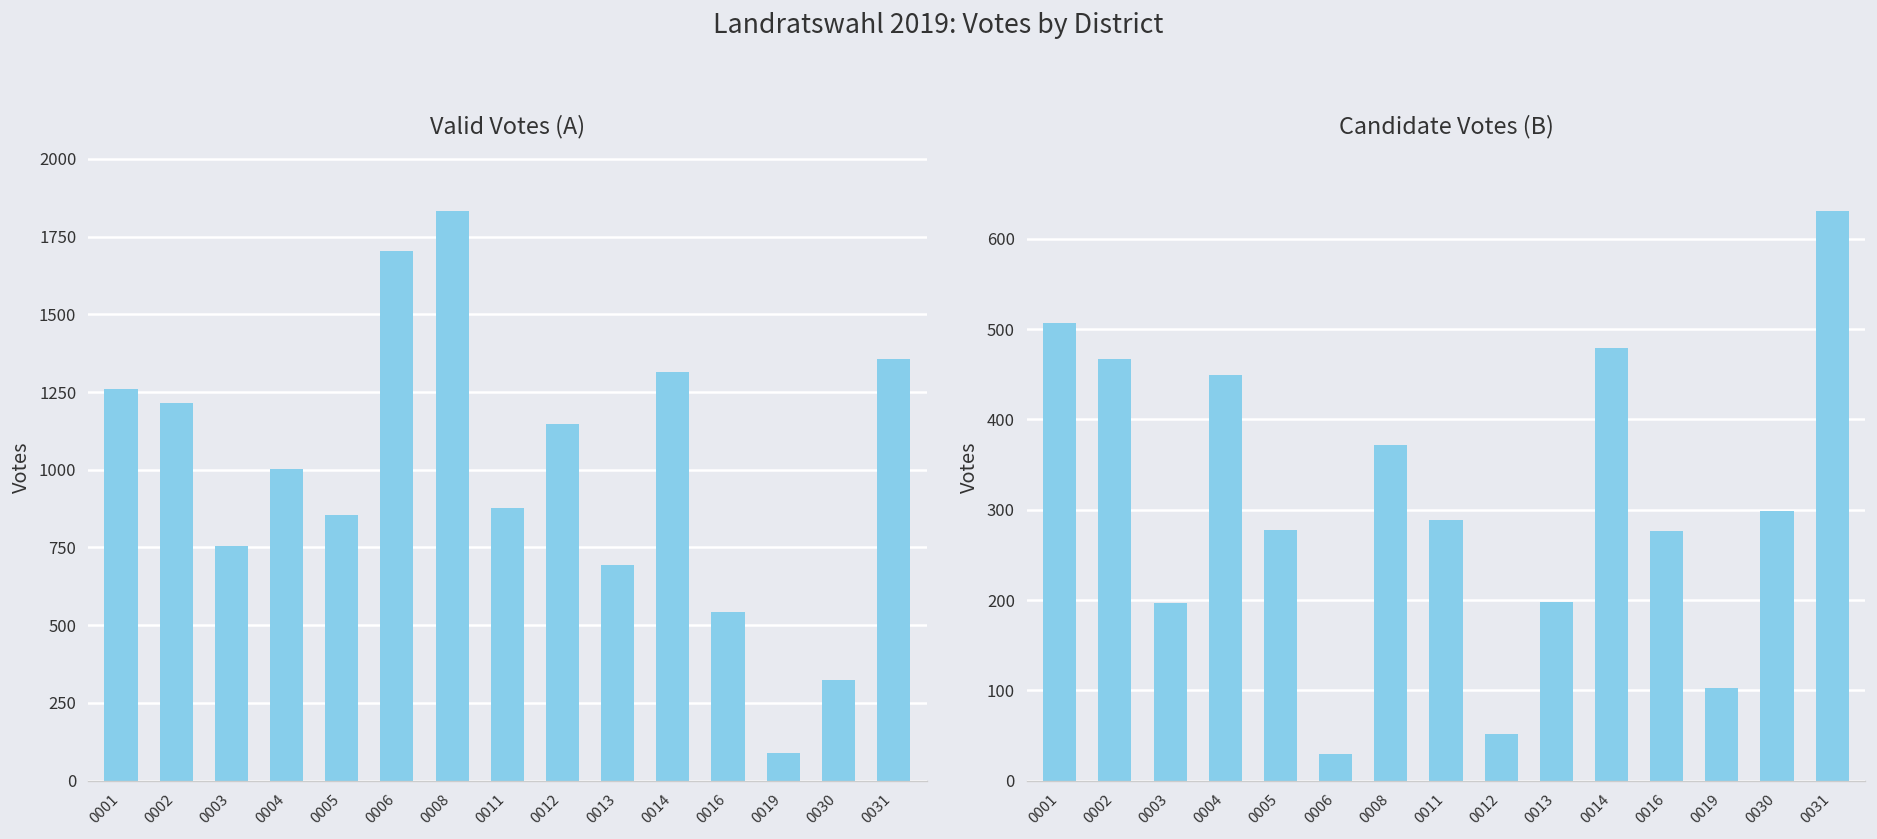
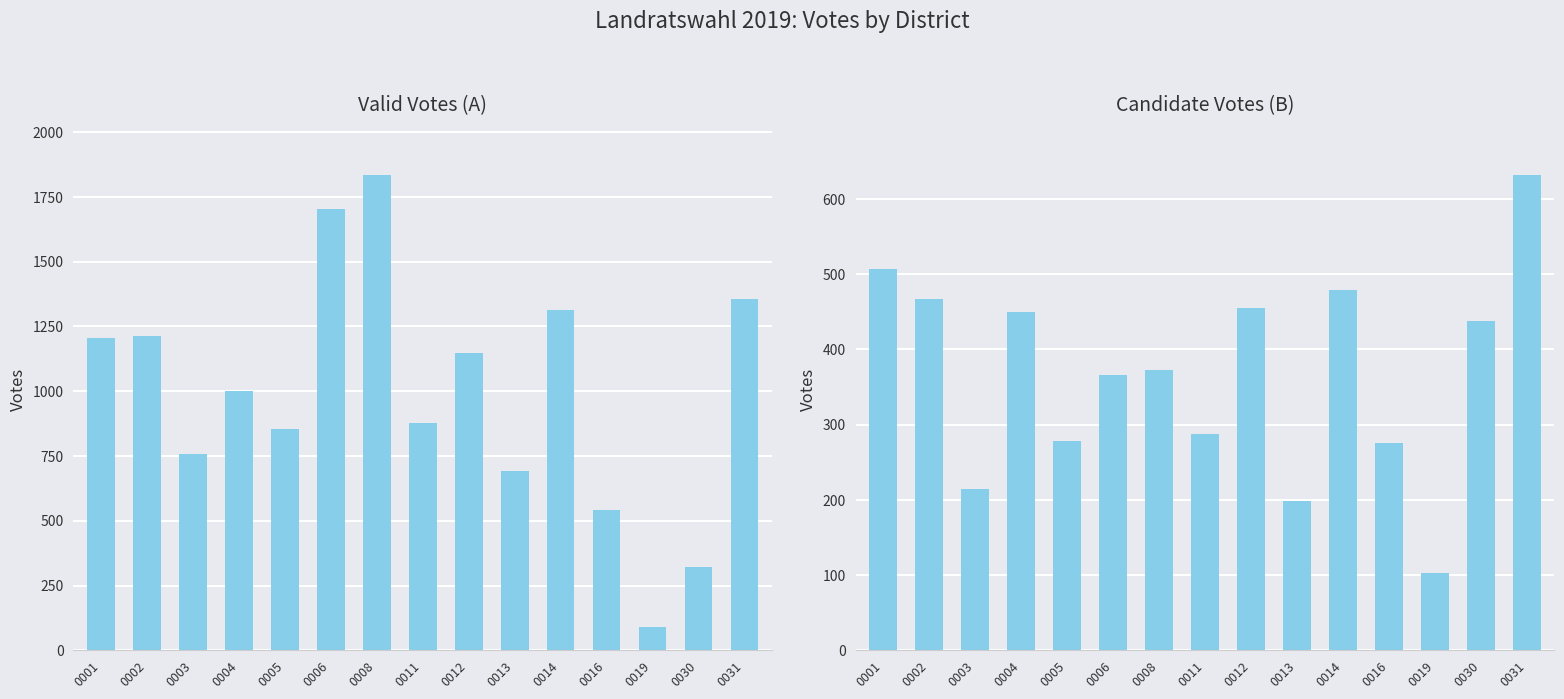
  {
    "Valid Votes (A)": {
-     "0001": 1260,
+     "0001": 1210,
      "0002": 1210,
      "0003": 760,
      "0004": 1000,
      "0005": 850,
      "0006": 1700,
      "0008": 1830,
      "0011": 880,
      "0012": 1150,
      "0013": 690,
      "0014": 1310,
      "0016": 540,
      "0019": 90,
      "0030": 320,
      "0031": 1360
    },
    "Candidate Votes (B)": {
      "0001": 510,
      "0002": 470,
-     "0003": 200,
+     "0003": 220,
      "0004": 450,
      "0005": 280,
-     "0006": 30,
+     "0006": 370,
      "0008": 370,
      "0011": 290,
-     "0012": 50,
+     "0012": 460,
      "0013": 200,
      "0014": 480,
      "0016": 280,
      "0019": 100,
-     "0030": 300,
+     "0030": 440,
      "0031": 630
    }
  }
